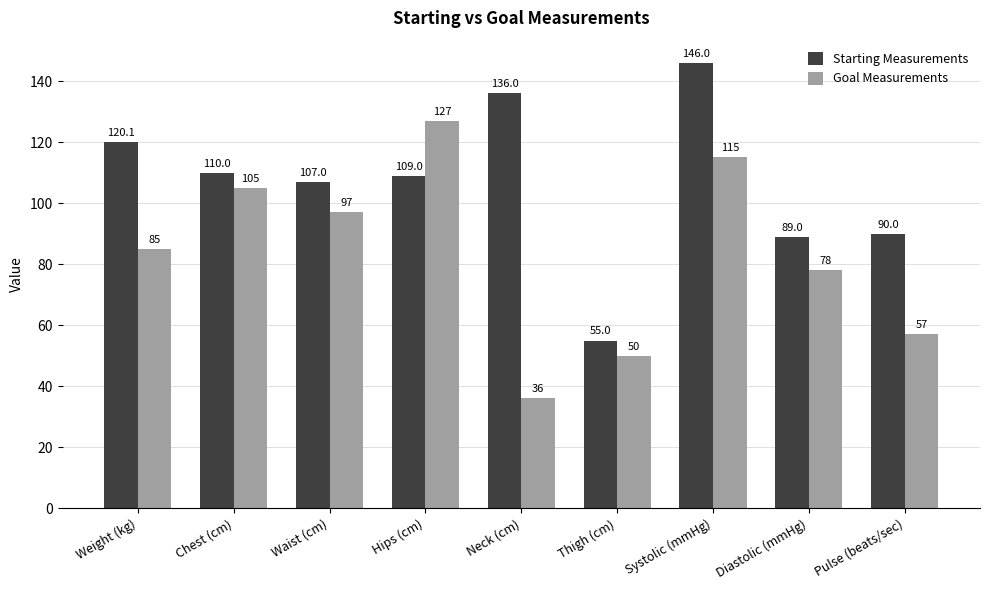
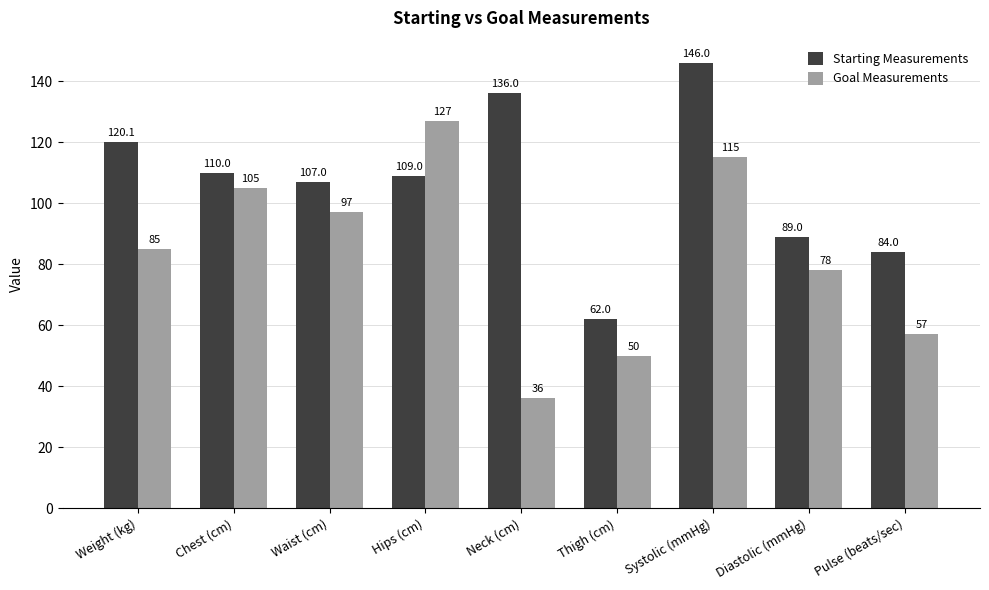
  {
    "Starting Measurements": {
      "Weight (kg)": 120.1,
      "Chest (cm)": 110.0,
      "Waist (cm)": 107.0,
      "Hips (cm)": 109.0,
      "Neck (cm)": 136.0,
-     "Thigh (cm)": 55.0,
+     "Thigh (cm)": 62.0,
      "Systolic (mmHg)": 146.0,
      "Diastolic (mmHg)": 89.0,
-     "Pulse (beats/sec)": 90.0
+     "Pulse (beats/sec)": 84.0
    },
    "Goal Measurements": {
      "Weight (kg)": 85,
      "Chest (cm)": 105,
      "Waist (cm)": 97,
      "Hips (cm)": 127,
      "Neck (cm)": 36,
      "Thigh (cm)": 50,
      "Systolic (mmHg)": 115,
      "Diastolic (mmHg)": 78,
      "Pulse (beats/sec)": 57
    }
  }
